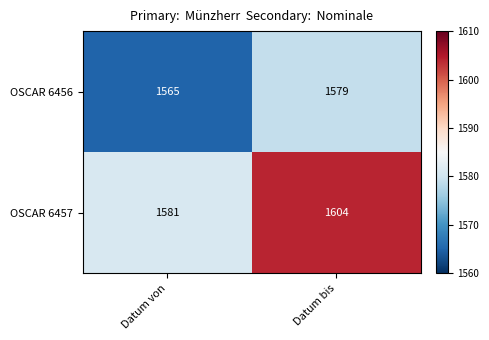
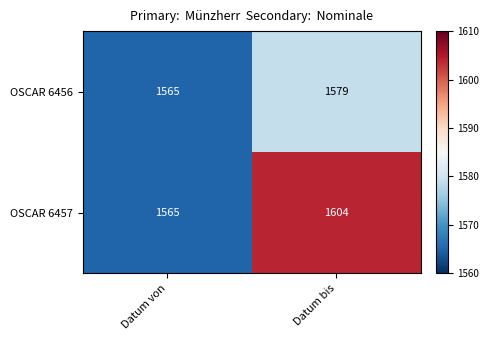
  {
    "OSCAR 6456": {
      "Datum von": 1565,
      "Datum bis": 1579
    },
    "OSCAR 6457": {
-     "Datum von": 1581,
+     "Datum von": 1565,
      "Datum bis": 1604
    }
  }
